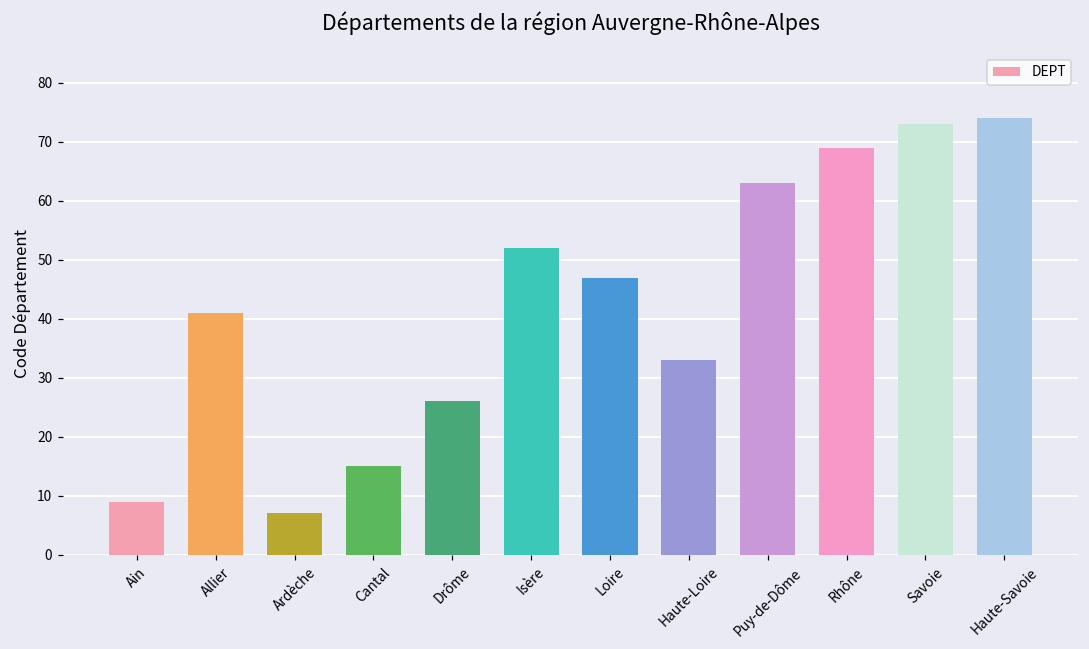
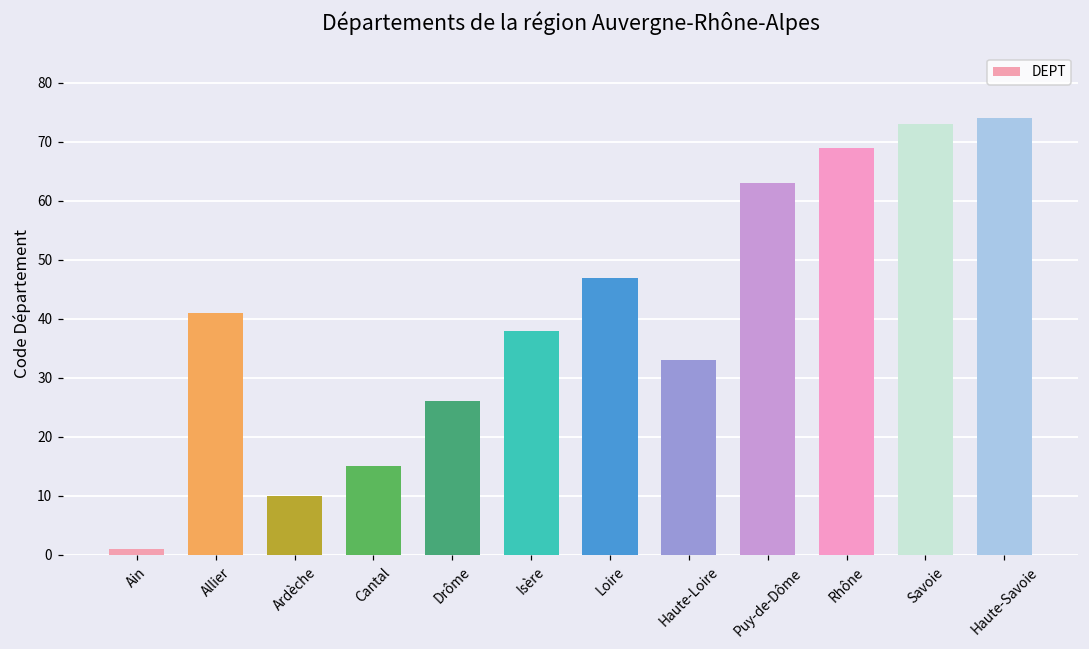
  {
-   "Ain": 9,
+   "Ain": 1,
    "Allier": 41,
-   "Ardèche": 7,
+   "Ardèche": 10,
    "Cantal": 15,
    "Drôme": 26,
-   "Isère": 52,
+   "Isère": 38,
    "Loire": 47,
    "Haute-Loire": 33,
    "Puy-de-Dôme": 63,
    "Rhône": 69,
    "Savoie": 73,
    "Haute-Savoie": 74
  }
